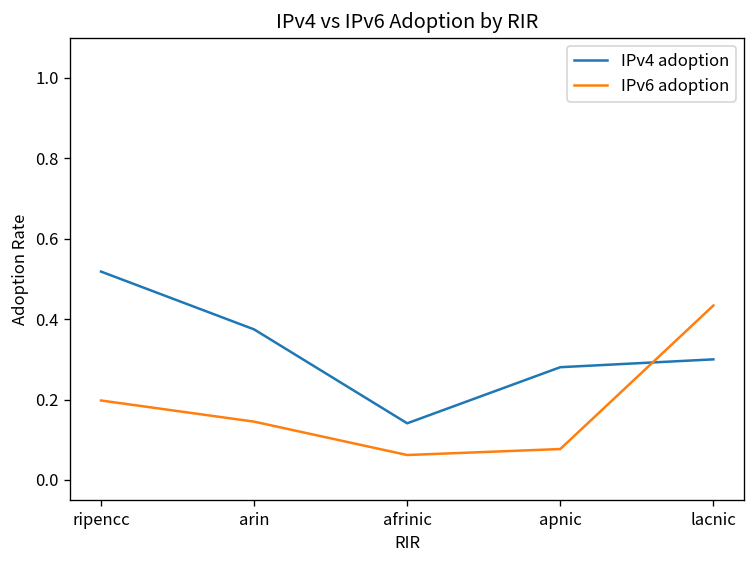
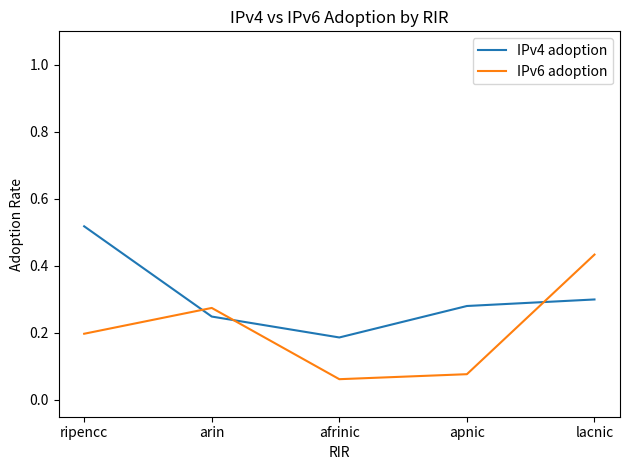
  {
    "IPv4 adoption": {
      "ripencc": 0.52,
-     "arin": 0.37,
-     "afrinic": 0.14,
+     "arin": 0.25,
+     "afrinic": 0.19,
      "apnic": 0.28,
      "lacnic": 0.30
    },
    "IPv6 adoption": {
      "ripencc": 0.20,
-     "arin": 0.15,
+     "arin": 0.27,
      "afrinic": 0.06,
      "apnic": 0.08,
      "lacnic": 0.43
    }
  }
